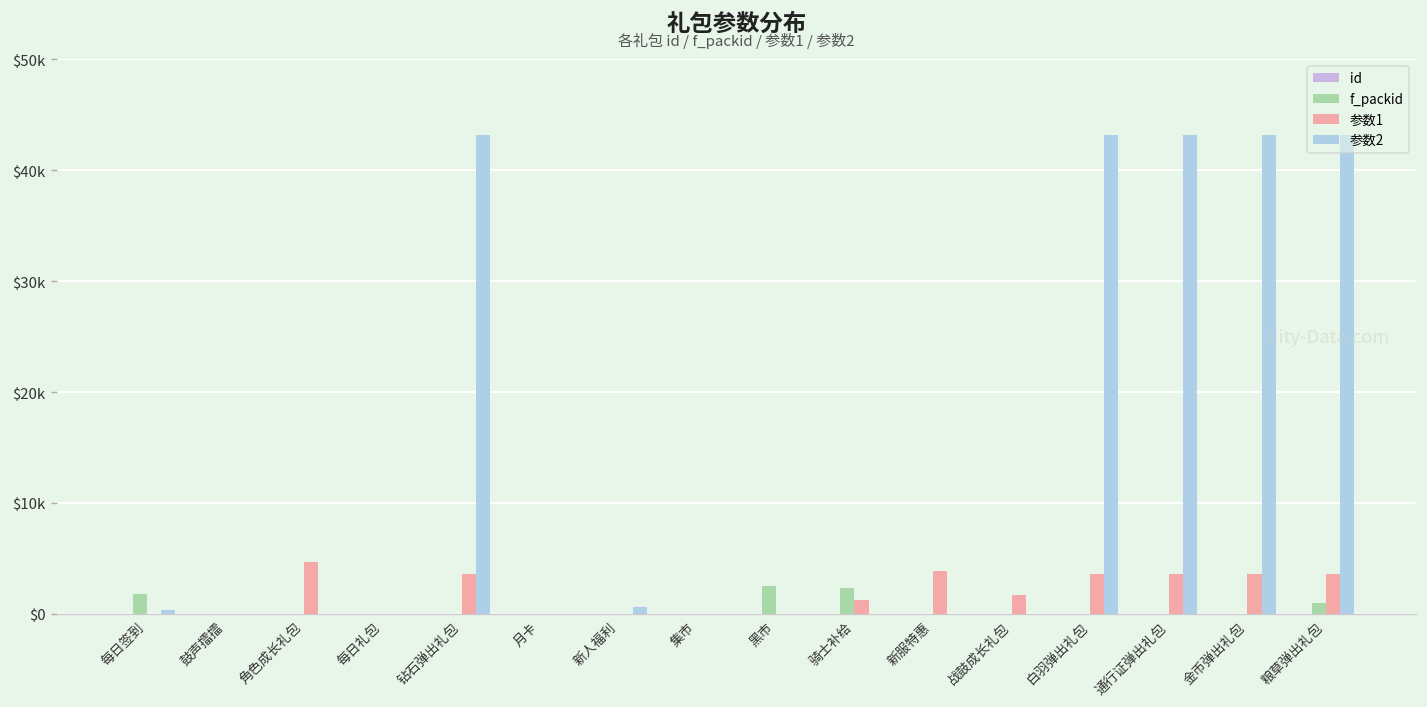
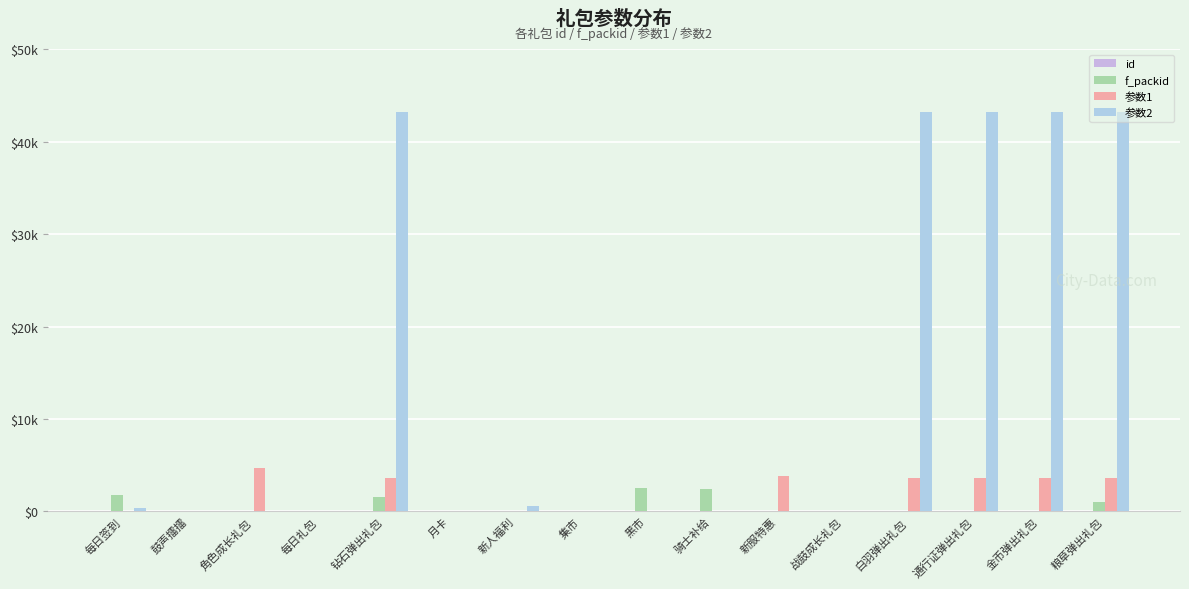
  {
    "f_packid": {
      "每日签到": "$2000",
-     "钻石弹出礼包": "$0",
+     "钻石弹出礼包": "$2000",
      "黑市": "$3000",
      "骑士补给": "$2000",
      "粮草弹出礼包": "$1000"
    },
    "参数1": {
      "鼓声擂擂": "$0",
      "角色成长礼包": "$5000",
      "钻石弹出礼包": "$4000",
      "集市": "$0",
-     "骑士补给": "$1000",
+     "骑士补给": "$0",
      "新服特惠": "$4000",
-     "战鼓成长礼包": "$2000",
+     "战鼓成长礼包": "$0",
      "白羽弹出礼包": "$4000",
      "通行证弹出礼包": "$4000",
      "金币弹出礼包": "$4000",
      "粮草弹出礼包": "$4000"
    }
  }
